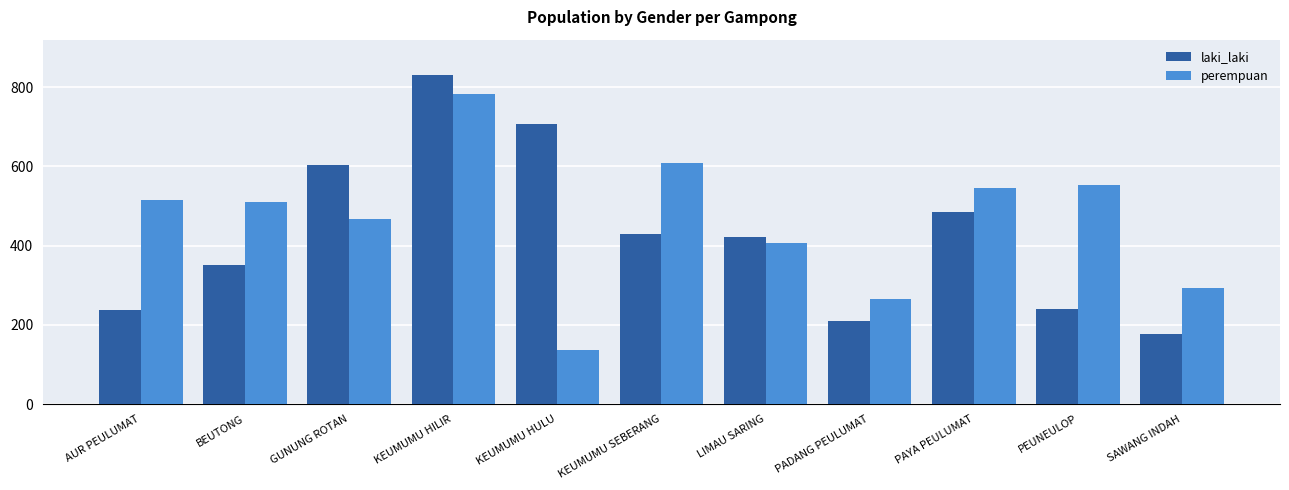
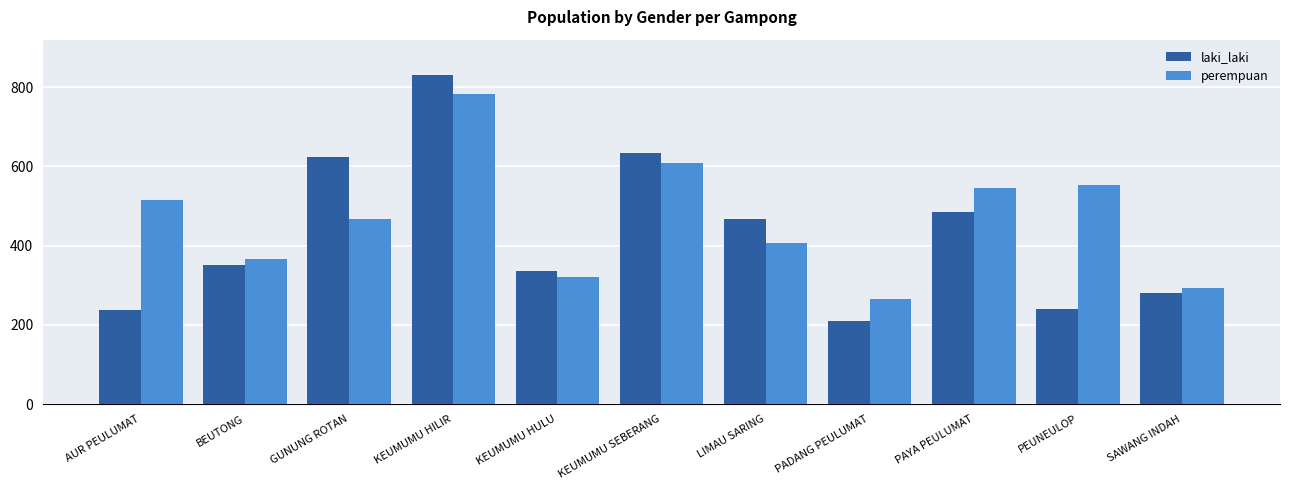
  {
    "laki_laki": {
      "AUR PEULUMAT": 240,
      "BEUTONG": 350,
-     "GUNUNG ROTAN": 600,
+     "GUNUNG ROTAN": 620,
      "KEUMUMU HILIR": 830,
-     "KEUMUMU HULU": 710,
-     "KEUMUMU SEBERANG": 430,
-     "LIMAU SARING": 420,
+     "KEUMUMU HULU": 340,
+     "KEUMUMU SEBERANG": 630,
+     "LIMAU SARING": 470,
      "PADANG PEULUMAT": 210,
      "PAYA PEULUMAT": 490,
      "PEUNEULOP": 240,
-     "SAWANG INDAH": 180
+     "SAWANG INDAH": 280
    },
    "perempuan": {
      "AUR PEULUMAT": 510,
-     "BEUTONG": 510,
+     "BEUTONG": 370,
      "GUNUNG ROTAN": 470,
      "KEUMUMU HILIR": 780,
-     "KEUMUMU HULU": 140,
+     "KEUMUMU HULU": 320,
      "KEUMUMU SEBERANG": 610,
      "LIMAU SARING": 410,
      "PADANG PEULUMAT": 260,
      "PAYA PEULUMAT": 550,
      "PEUNEULOP": 550,
      "SAWANG INDAH": 290
    }
  }
